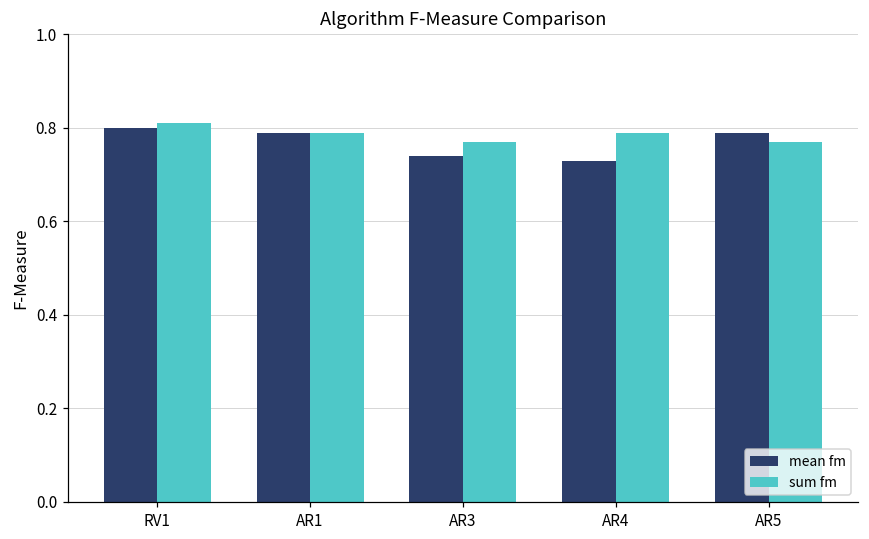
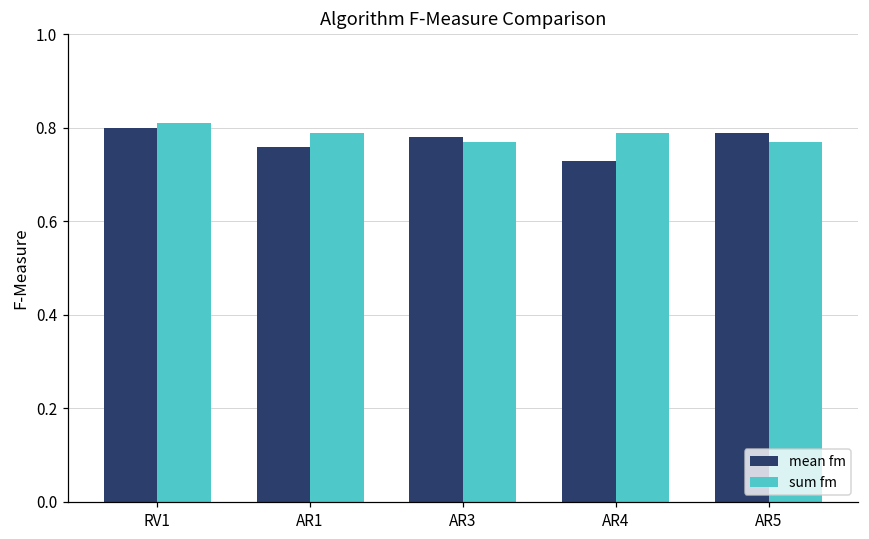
  {
    "mean fm": {
      "RV1": 0.80,
-     "AR1": 0.79,
-     "AR3": 0.74,
+     "AR1": 0.76,
+     "AR3": 0.78,
      "AR4": 0.73,
      "AR5": 0.79
    },
    "sum fm": {
      "RV1": 0.81,
      "AR1": 0.79,
      "AR3": 0.77,
      "AR4": 0.79,
      "AR5": 0.77
    }
  }
